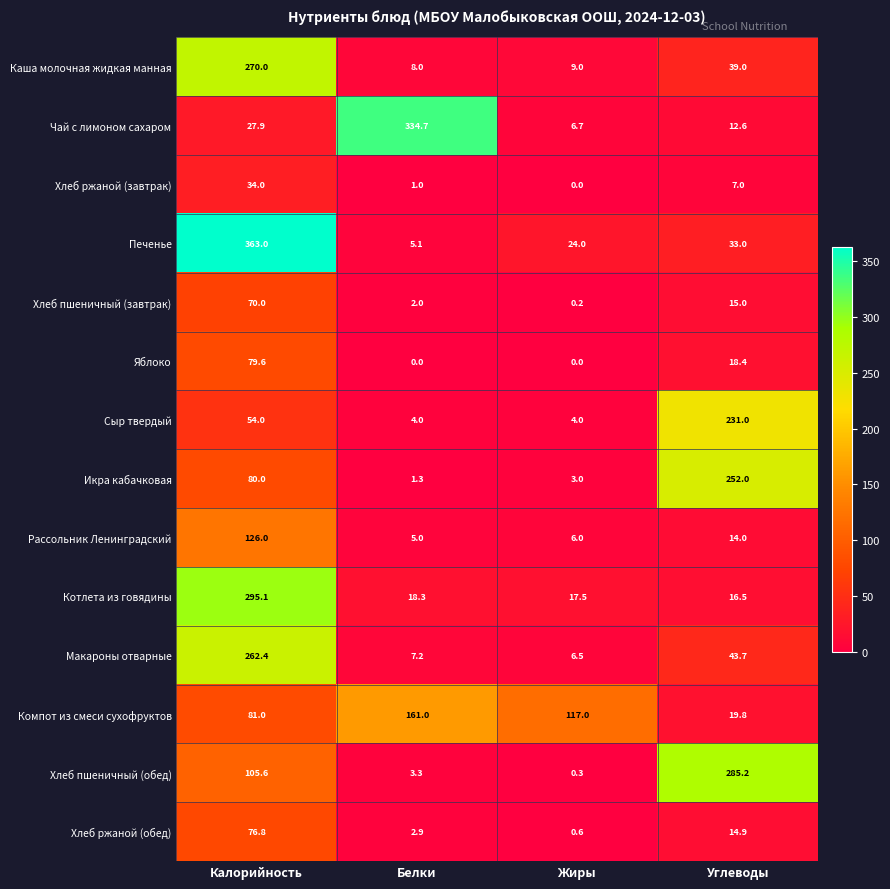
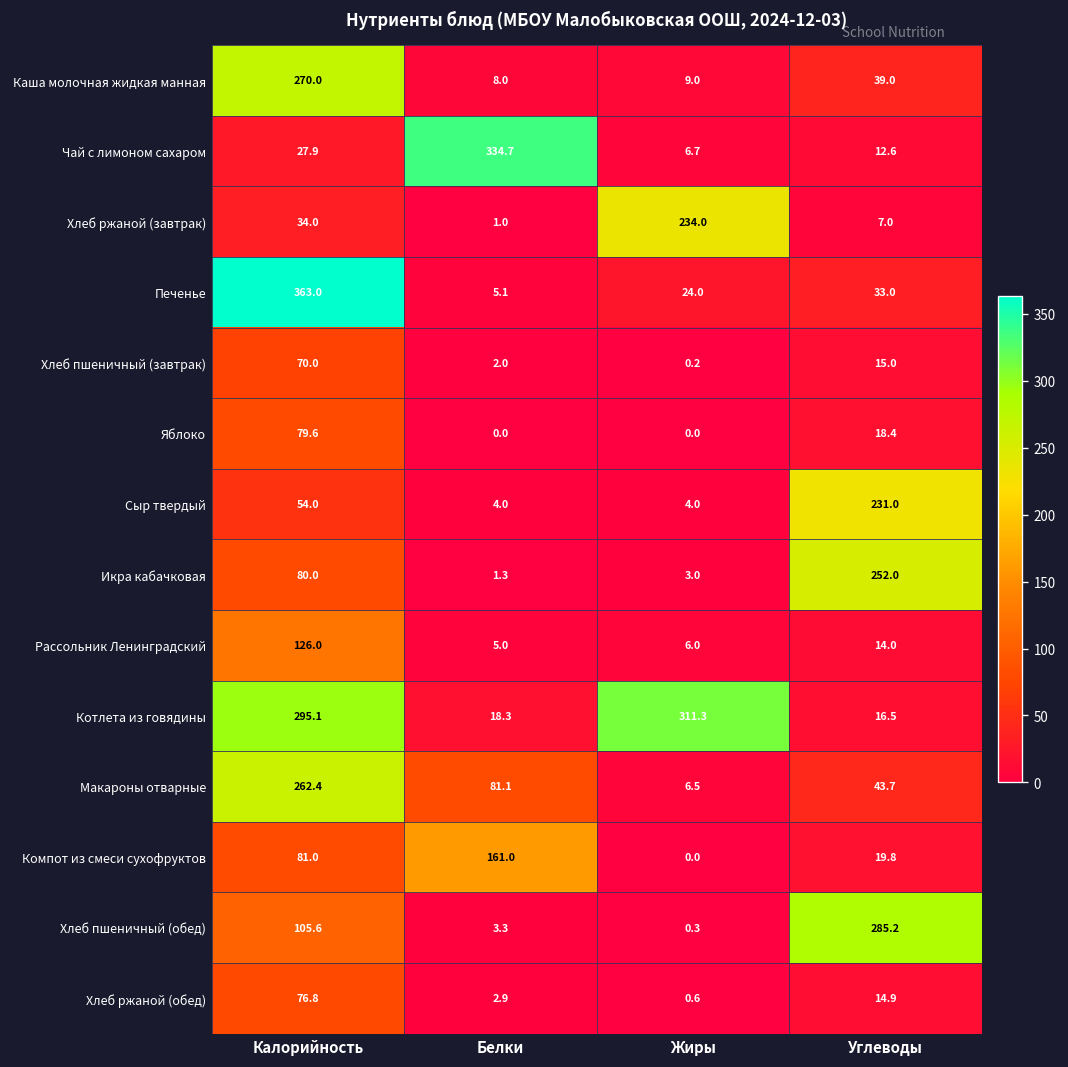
  {
    "Каша молочная жидкая манная": {
      "Калорийность": 270.0,
      "Белки": 8.0,
      "Жиры": 9.0,
      "Углеводы": 39.0
    },
    "Чай с лимоном сахаром": {
      "Калорийность": 27.9,
      "Белки": 334.7,
      "Жиры": 6.7,
      "Углеводы": 12.6
    },
    "Хлеб ржаной (завтрак)": {
      "Калорийность": 34.0,
      "Белки": 1.0,
-     "Жиры": 0.0,
+     "Жиры": 234.0,
      "Углеводы": 7.0
    },
    "Печенье": {
      "Калорийность": 363.0,
      "Белки": 5.1,
      "Жиры": 24.0,
      "Углеводы": 33.0
    },
    "Хлеб пшеничный (завтрак)": {
      "Калорийность": 70.0,
      "Белки": 2.0,
      "Жиры": 0.2,
      "Углеводы": 15.0
    },
    "Яблоко": {
      "Калорийность": 79.6,
      "Белки": 0.0,
      "Жиры": 0.0,
      "Углеводы": 18.4
    },
    "Сыр твердый": {
      "Калорийность": 54.0,
      "Белки": 4.0,
      "Жиры": 4.0,
      "Углеводы": 231.0
    },
    "Икра кабачковая": {
      "Калорийность": 80.0,
      "Белки": 1.3,
      "Жиры": 3.0,
      "Углеводы": 252.0
    },
    "Рассольник Ленинградский": {
      "Калорийность": 126.0,
      "Белки": 5.0,
      "Жиры": 6.0,
      "Углеводы": 14.0
    },
    "Котлета из говядины": {
      "Калорийность": 295.1,
      "Белки": 18.3,
-     "Жиры": 17.5,
+     "Жиры": 311.3,
      "Углеводы": 16.5
    },
    "Макароны отварные": {
      "Калорийность": 262.4,
-     "Белки": 7.2,
+     "Белки": 81.1,
      "Жиры": 6.5,
      "Углеводы": 43.7
    },
    "Компот из смеси сухофруктов": {
      "Калорийность": 81.0,
      "Белки": 161.0,
-     "Жиры": 117.0,
+     "Жиры": 0.0,
      "Углеводы": 19.8
    },
    "Хлеб пшеничный (обед)": {
      "Калорийность": 105.6,
      "Белки": 3.3,
      "Жиры": 0.3,
      "Углеводы": 285.2
    },
    "Хлеб ржаной (обед)": {
      "Калорийность": 76.8,
      "Белки": 2.9,
      "Жиры": 0.6,
      "Углеводы": 14.9
    }
  }
